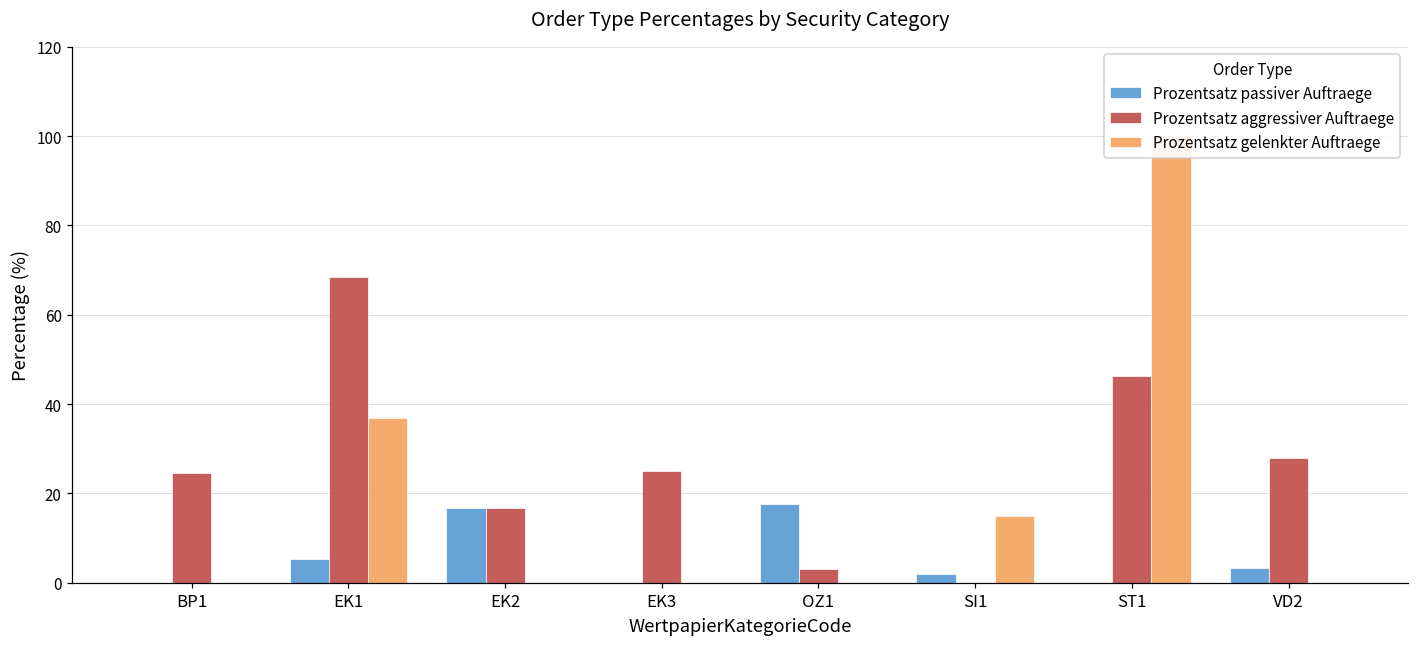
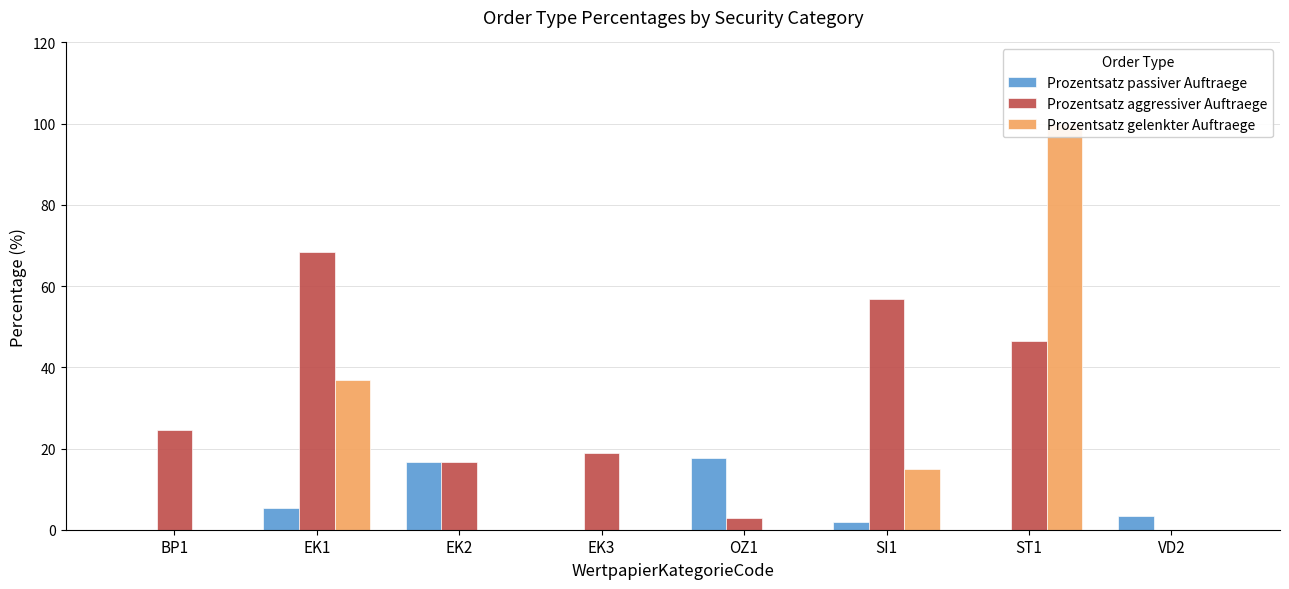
  {
    "Prozentsatz passiver Auftraege": {
      "BP1": 0,
      "EK1": 5,
      "EK2": 17,
      "EK3": 0,
      "OZ1": 18,
      "SI1": 2,
      "ST1": 0,
      "VD2": 3
    },
    "Prozentsatz aggressiver Auftraege": {
      "BP1": 25,
      "EK1": 68,
      "EK2": 17,
-     "EK3": 25,
+     "EK3": 19,
      "OZ1": 3,
-     "SI1": 0,
+     "SI1": 57,
      "ST1": 46,
-     "VD2": 28
+     "VD2": 0
    },
    "Prozentsatz gelenkter Auftraege": {
      "BP1": 0,
      "EK1": 37,
      "EK2": 0,
      "EK3": 0,
      "OZ1": 0,
      "SI1": 15,
      "VD2": 0
    }
  }
